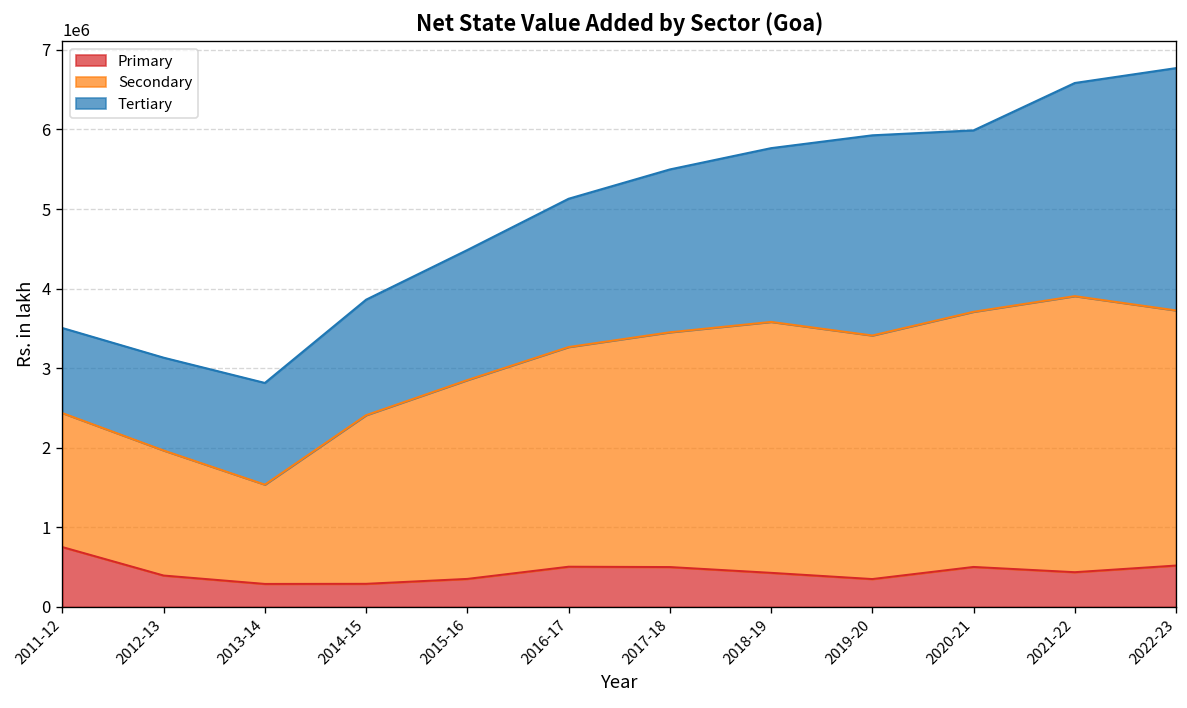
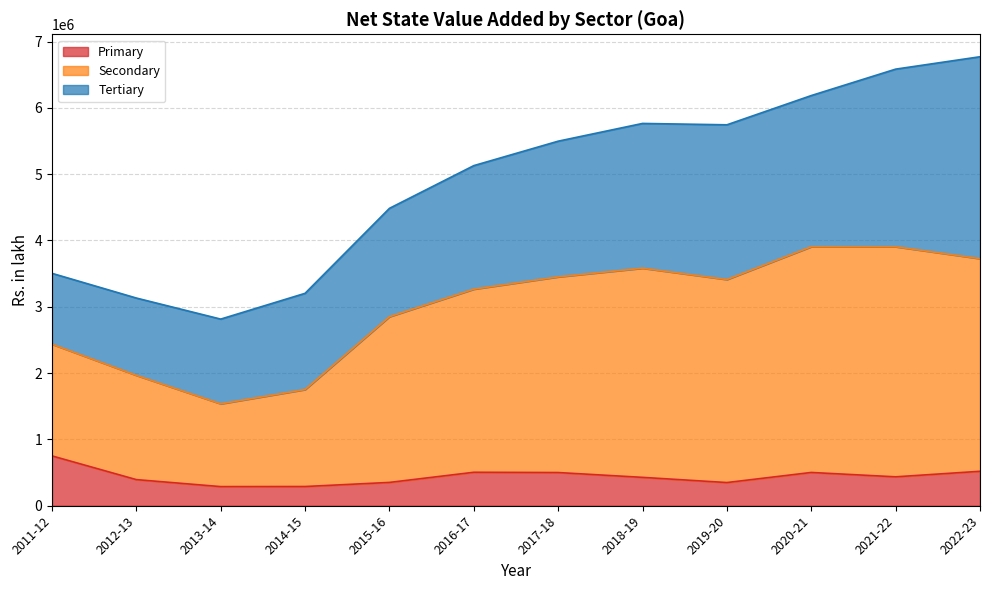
  {
    "Primary": {
      "2011-12": 800000,
      "2012-13": 400000,
      "2013-14": 300000,
      "2014-15": 300000,
      "2015-16": 400000,
      "2016-17": 500000,
      "2017-18": 500000,
      "2018-19": 400000,
      "2019-20": 300000,
      "2020-21": 500000,
      "2021-22": 400000,
      "2022-23": 500000
    },
    "Secondary": {
      "2011-12": 1700000,
      "2012-13": 1600000,
      "2013-14": 1200000,
-     "2014-15": 2100000,
+     "2014-15": 1500000,
      "2015-16": 2500000,
      "2016-17": 2800000,
      "2017-18": 3000000,
      "2018-19": 3200000,
      "2019-20": 3100000,
-     "2020-21": 3200000,
+     "2020-21": 3400000,
      "2021-22": 3500000,
      "2022-23": 3200000
    },
    "Tertiary": {
      "2011-12": 1100000,
      "2012-13": 1200000,
      "2013-14": 1300000,
      "2014-15": 1500000,
      "2015-16": 1600000,
      "2016-17": 1900000,
      "2017-18": 2000000,
      "2018-19": 2200000,
-     "2019-20": 2500000,
+     "2019-20": 2300000,
      "2020-21": 2300000,
      "2021-22": 2700000,
      "2022-23": 3000000
    }
  }
